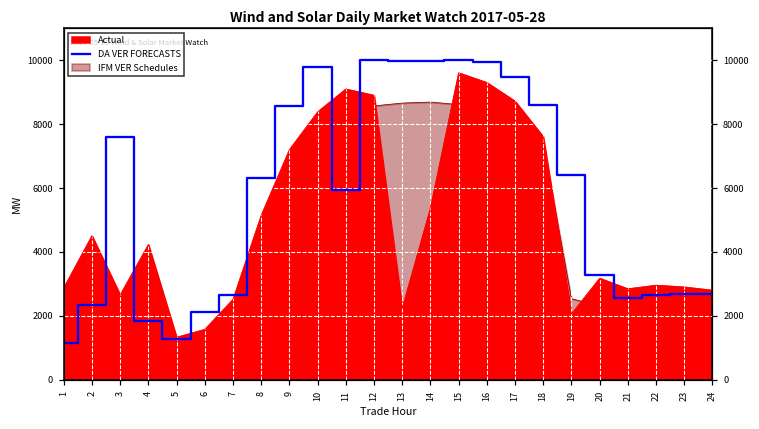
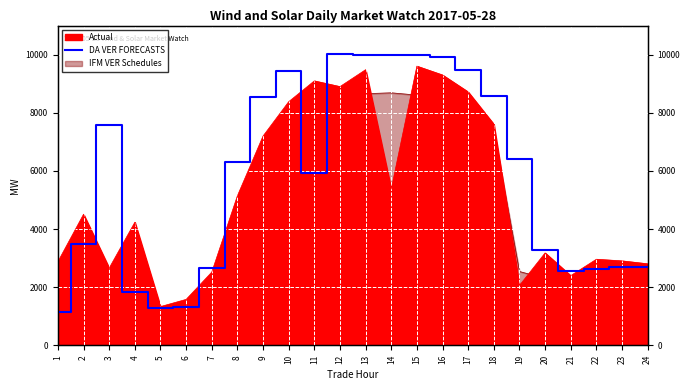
  {
    "Actual": {
      "1": 2900,
      "2": 4500,
      "3": 2700,
      "4": 4200,
      "6": 1600,
      "7": 2500,
      "8": 5100,
      "9": 7200,
      "10": 8400,
      "11": 9100,
      "12": 8900,
-     "13": 2200,
+     "13": 9500,
      "14": 5400,
      "15": 9600,
      "16": 9300,
      "17": 8700,
      "18": 7600,
      "19": 2100,
      "20": 3200,
-     "21": 2800,
+     "21": 2400,
      "22": 3000,
      "23": 2900,
      "24": 2800
    },
    "DA VER FORECASTS": {
      "1": 1200,
-     "2": 2400,
+     "2": 3500,
      "3": 7600,
      "4": 1800,
-     "6": 2100,
+     "6": 1300,
      "7": 2700,
      "8": 6300,
      "9": 8600,
-     "10": 9800,
+     "10": 9400,
      "11": 5900,
      "12": 10000,
      "13": 10000,
      "14": 10000,
      "15": 10000,
      "16": 9900,
      "17": 9500,
      "18": 8600,
      "19": 6400,
      "20": 3300,
      "21": 2600,
      "22": 2600,
      "23": 2700,
      "24": 2700
    },
    "IFM VER Schedules": {
      "1": 1700,
      "2": 1700,
      "3": 1500,
      "4": 1300,
      "5": 1100,
      "6": 900,
      "7": 2400,
      "8": 5000,
      "9": 7100,
      "10": 8000,
      "11": 8500,
      "12": 8600,
      "13": 8700,
      "14": 8700,
      "15": 8600,
      "16": 8500,
      "17": 8400,
      "18": 7400,
      "19": 2500,
      "20": 2300,
      "21": 1800,
      "22": 1800,
      "23": 1800,
      "24": 1800
    }
  }
